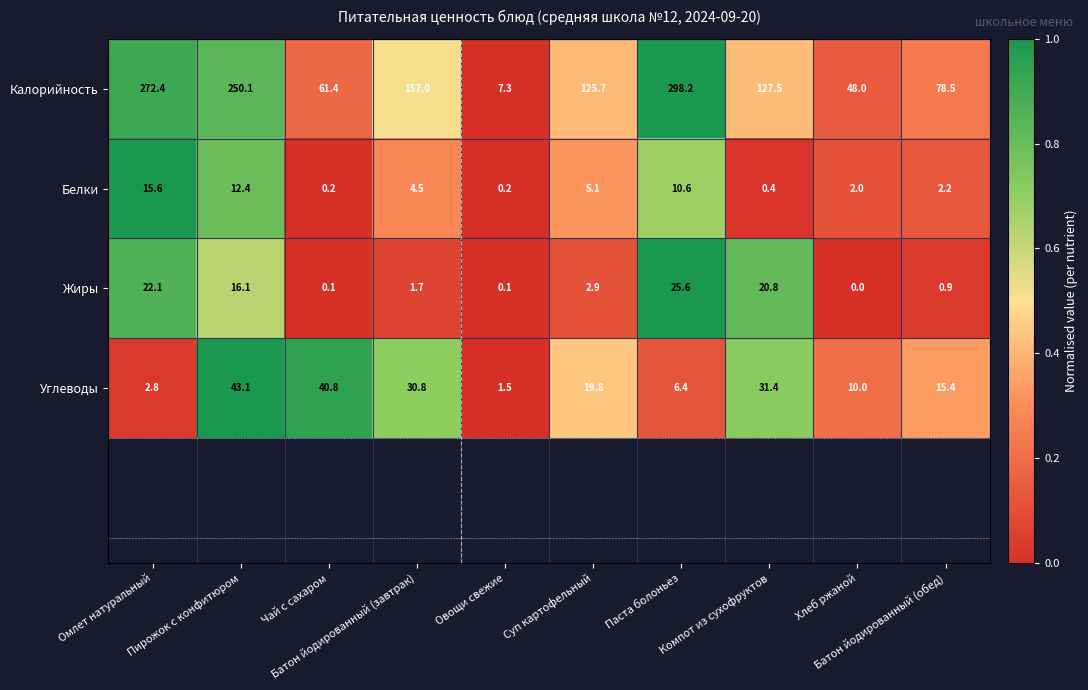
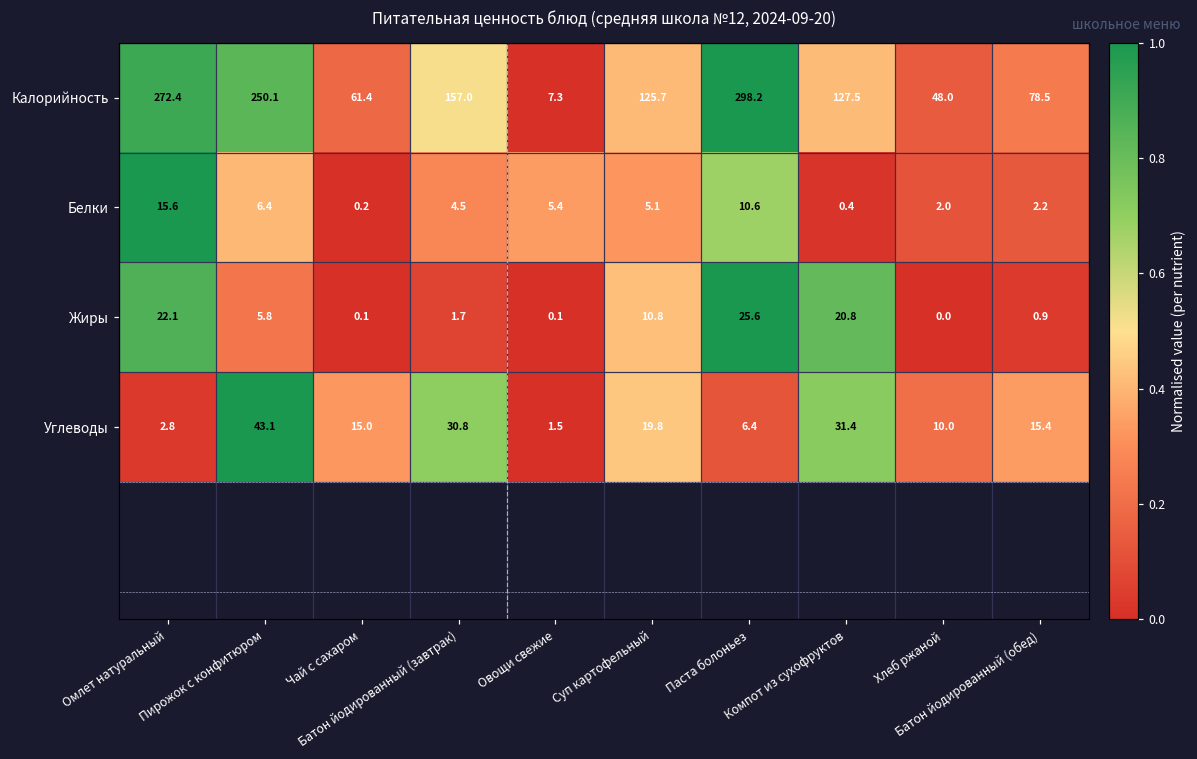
  {
    "Калорийность": {
      "Омлет натуральный": 272.4,
      "Пирожок с конфитюром": 250.1,
      "Чай с сахаром": 61.4,
      "Батон йодированный (завтрак)": 157.0,
      "Овощи свежие": 7.3,
      "Суп картофельный": 125.7,
      "Паста болоньез": 298.2,
      "Компот из сухофруктов": 127.5,
      "Хлеб ржаной": 48.0,
      "Батон йодированный (обед)": 78.5
    },
    "Белки": {
      "Омлет натуральный": 15.6,
-     "Пирожок с конфитюром": 12.4,
+     "Пирожок с конфитюром": 6.4,
      "Чай с сахаром": 0.2,
      "Батон йодированный (завтрак)": 4.5,
-     "Овощи свежие": 0.2,
+     "Овощи свежие": 5.4,
      "Суп картофельный": 5.1,
      "Паста болоньез": 10.6,
      "Компот из сухофруктов": 0.4,
      "Хлеб ржаной": 2.0,
      "Батон йодированный (обед)": 2.2
    },
    "Жиры": {
      "Омлет натуральный": 22.1,
-     "Пирожок с конфитюром": 16.1,
+     "Пирожок с конфитюром": 5.8,
      "Чай с сахаром": 0.1,
      "Батон йодированный (завтрак)": 1.7,
      "Овощи свежие": 0.1,
-     "Суп картофельный": 2.9,
+     "Суп картофельный": 10.8,
      "Паста болоньез": 25.6,
      "Компот из сухофруктов": 20.8,
      "Хлеб ржаной": 0.0,
      "Батон йодированный (обед)": 0.9
    },
    "Углеводы": {
      "Омлет натуральный": 2.8,
      "Пирожок с конфитюром": 43.1,
-     "Чай с сахаром": 40.8,
+     "Чай с сахаром": 15.0,
      "Батон йодированный (завтрак)": 30.8,
      "Овощи свежие": 1.5,
      "Суп картофельный": 19.8,
      "Паста болоньез": 6.4,
      "Компот из сухофруктов": 31.4,
      "Хлеб ржаной": 10.0,
      "Батон йодированный (обед)": 15.4
    }
  }
